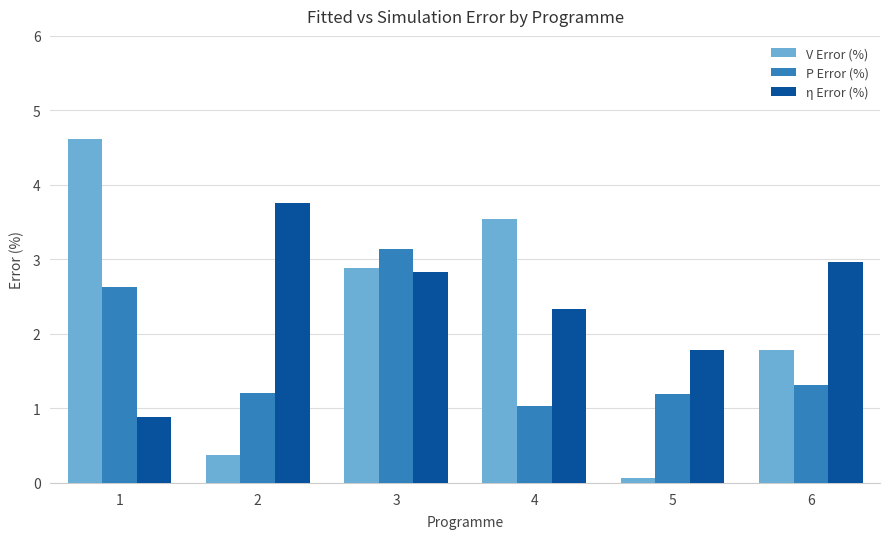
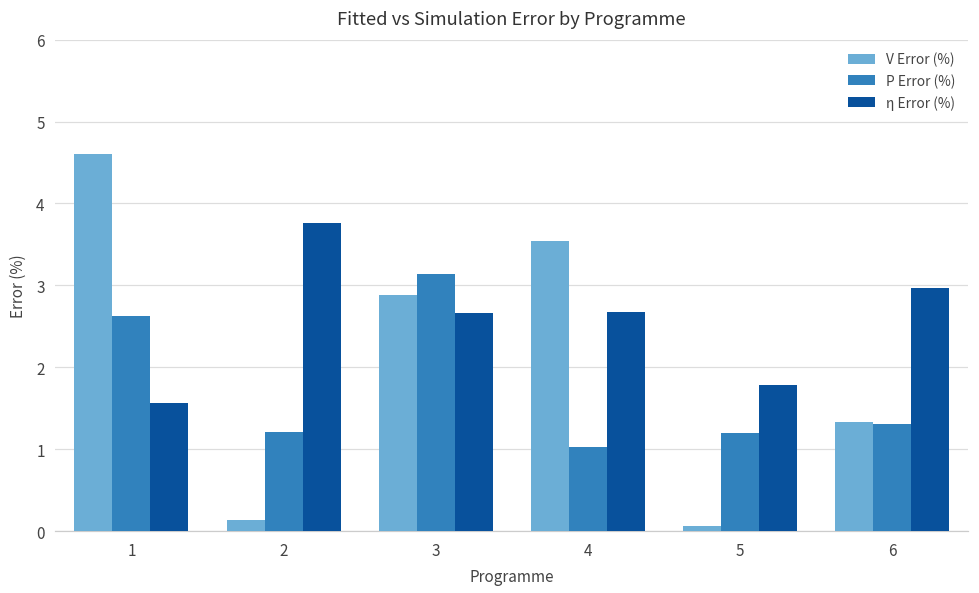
  {
    "V Error (%)": {
      "1": 4.6,
-     "2": 0.4,
+     "2": 0.1,
      "3": 2.9,
      "4": 3.5,
      "5": 0.1,
-     "6": 1.8
+     "6": 1.3
    },
    "P Error (%)": {
      "1": 2.6,
      "2": 1.2,
      "3": 3.1,
      "4": 1.0,
      "5": 1.2,
      "6": 1.3
    },
    "η Error (%)": {
-     "1": 0.9,
+     "1": 1.6,
      "2": 3.8,
-     "3": 2.8,
-     "4": 2.3,
+     "3": 2.7,
+     "4": 2.7,
      "5": 1.8,
      "6": 3.0
    }
  }
